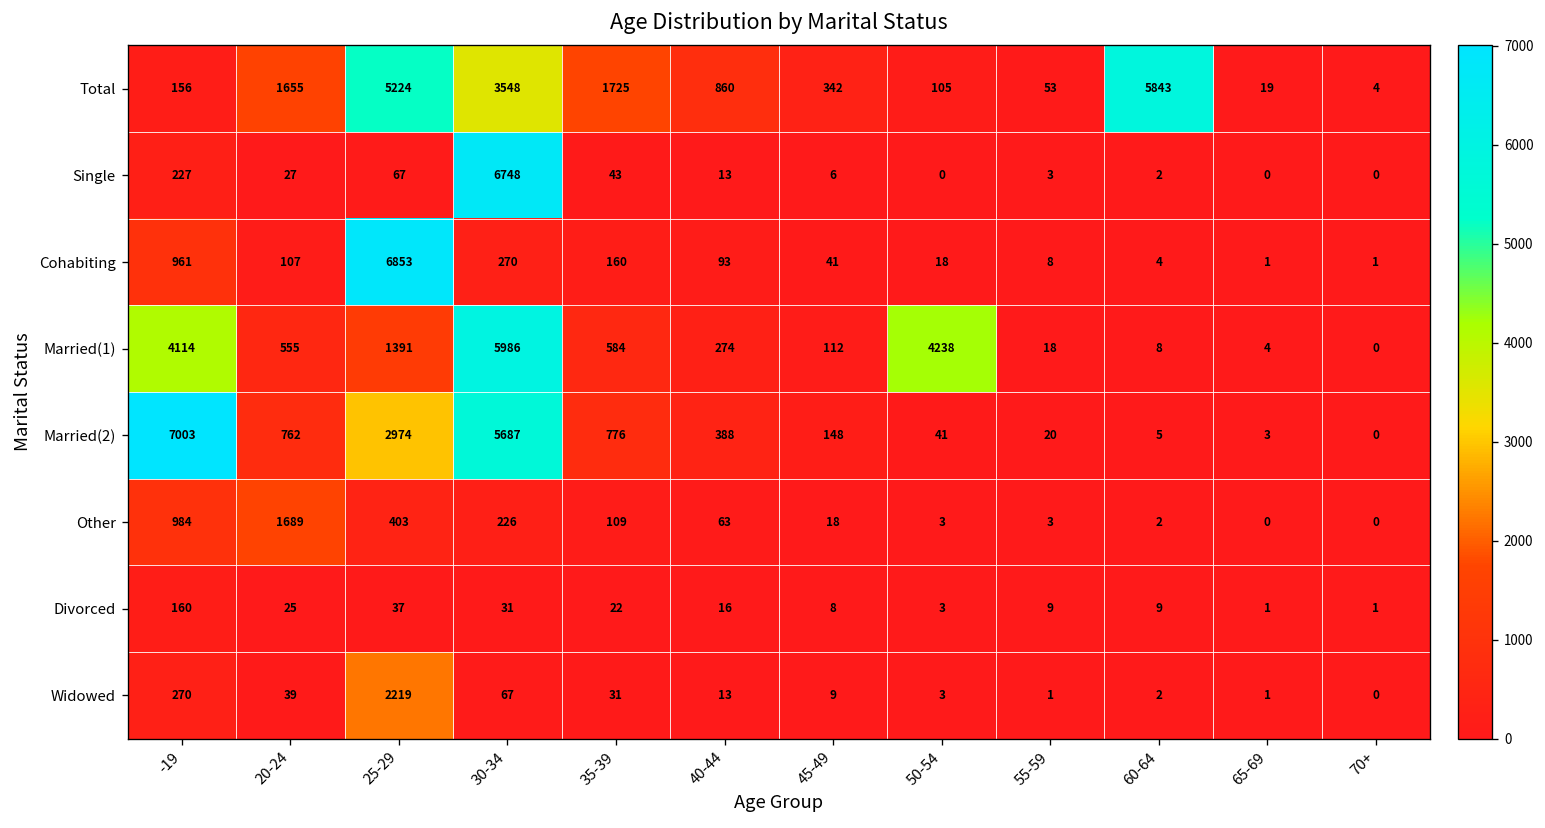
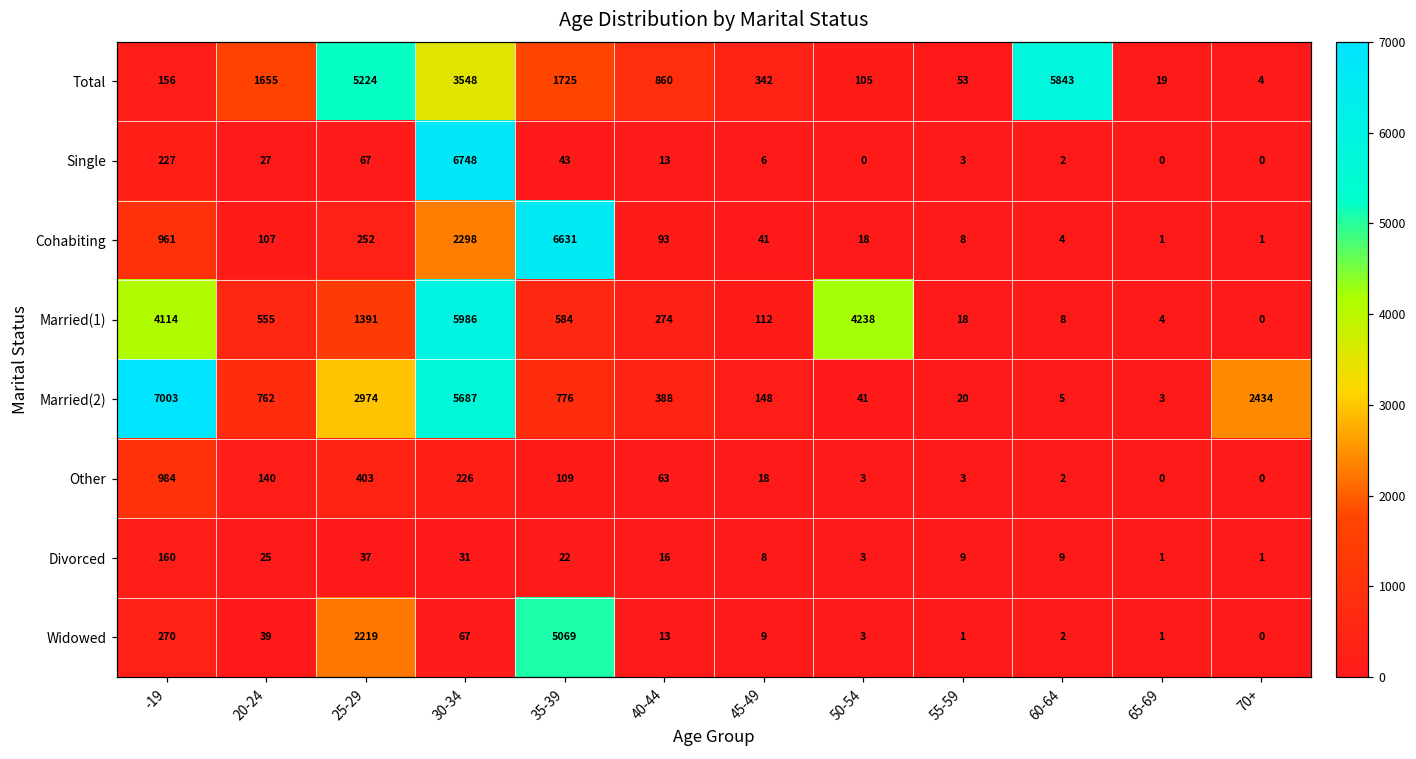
  {
    "Total": {
      "-19": 156,
      "20-24": 1655,
      "25-29": 5224,
      "30-34": 3548,
      "35-39": 1725,
      "40-44": 860,
      "45-49": 342,
      "50-54": 105,
      "55-59": 53,
      "60-64": 5843,
      "65-69": 19,
      "70+": 4
    },
    "Single": {
      "-19": 227,
      "20-24": 27,
      "25-29": 67,
      "30-34": 6748,
      "35-39": 43,
      "40-44": 13,
      "45-49": 6,
      "50-54": 0,
      "55-59": 3,
      "60-64": 2,
      "65-69": 0,
      "70+": 0
    },
    "Cohabiting": {
      "-19": 961,
      "20-24": 107,
-     "25-29": 6853,
-     "30-34": 270,
-     "35-39": 160,
+     "25-29": 252,
+     "30-34": 2298,
+     "35-39": 6631,
      "40-44": 93,
      "45-49": 41,
      "50-54": 18,
      "55-59": 8,
      "60-64": 4,
      "65-69": 1,
      "70+": 1
    },
    "Married(1)": {
      "-19": 4114,
      "20-24": 555,
      "25-29": 1391,
      "30-34": 5986,
      "35-39": 584,
      "40-44": 274,
      "45-49": 112,
      "50-54": 4238,
      "55-59": 18,
      "60-64": 8,
      "65-69": 4,
      "70+": 0
    },
    "Married(2)": {
      "-19": 7003,
      "20-24": 762,
      "25-29": 2974,
      "30-34": 5687,
      "35-39": 776,
      "40-44": 388,
      "45-49": 148,
      "50-54": 41,
      "55-59": 20,
      "60-64": 5,
      "65-69": 3,
-     "70+": 0
+     "70+": 2434
    },
    "Other": {
      "-19": 984,
-     "20-24": 1689,
+     "20-24": 140,
      "25-29": 403,
      "30-34": 226,
      "35-39": 109,
      "40-44": 63,
      "45-49": 18,
      "50-54": 3,
      "55-59": 3,
      "60-64": 2,
      "65-69": 0,
      "70+": 0
    },
    "Divorced": {
      "-19": 160,
      "20-24": 25,
      "25-29": 37,
      "30-34": 31,
      "35-39": 22,
      "40-44": 16,
      "45-49": 8,
      "50-54": 3,
      "55-59": 9,
      "60-64": 9,
      "65-69": 1,
      "70+": 1
    },
    "Widowed": {
      "-19": 270,
      "20-24": 39,
      "25-29": 2219,
      "30-34": 67,
-     "35-39": 31,
+     "35-39": 5069,
      "40-44": 13,
      "45-49": 9,
      "50-54": 3,
      "55-59": 1,
      "60-64": 2,
      "65-69": 1,
      "70+": 0
    }
  }
